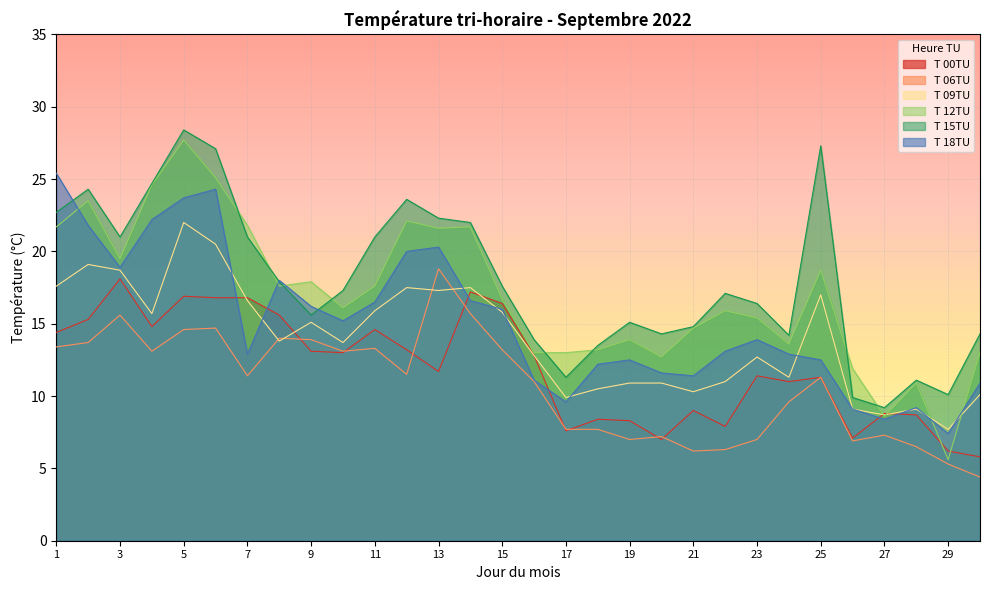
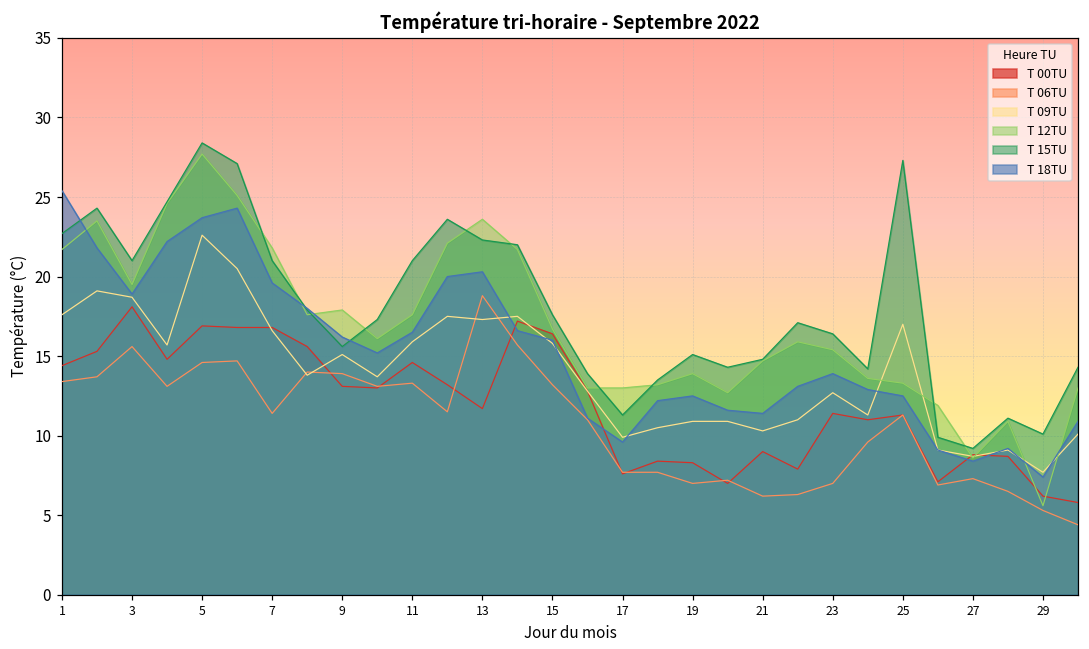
  {
    "T 00TU": {
      "1": 14.4,
      "3": 18.1,
      "5": 16.9,
      "7": 16.8,
      "9": 13.1,
      "11": 14.6,
      "13": 11.7,
      "15": 16.4,
      "19": 8.3,
      "21": 9.0,
      "23": 11.4,
      "29": 6.2
    },
    "T 06TU": {
      "1": 13.4,
      "3": 15.6,
      "5": 14.6,
      "7": 11.4,
      "9": 13.9,
      "11": 13.3,
      "13": 18.8,
      "15": 13.2,
      "19": 7.0,
      "21": 6.2,
      "23": 7.0,
      "27": 7.3,
      "29": 5.3
    },
    "T 09TU": {
      "1": 17.6,
      "3": 18.7,
-     "5": 22.0,
+     "5": 22.6,
      "7": 16.6,
      "9": 15.1,
      "11": 15.9,
      "13": 17.3,
      "15": 15.8,
      "17": 9.9,
      "19": 10.9,
      "21": 10.3,
      "23": 12.7,
      "25": 17.0,
      "29": 7.7
    },
    "T 12TU": {
      "1": 21.7,
      "3": 19.5,
      "5": 27.7,
      "7": 21.8,
      "9": 17.9,
      "11": 17.6,
-     "13": 21.6,
+     "13": 23.6,
      "15": 16.7,
      "17": 13.0,
      "19": 13.9,
      "23": 15.4,
-     "25": 18.7,
+     "25": 13.3,
      "29": 5.6
    },
    "T 15TU": {
      "1": 22.7,
      "3": 21.0,
      "5": 28.4,
      "7": 21.0,
      "9": 15.6,
      "11": 21.0,
      "13": 22.3,
      "15": 17.6,
      "17": 11.3,
      "19": 15.1,
      "23": 16.4,
      "25": 27.3,
      "27": 9.2,
      "29": 10.1
    },
    "T 18TU": {
      "1": 25.4,
      "3": 18.9,
      "5": 23.7,
-     "7": 12.9,
+     "7": 19.6,
      "9": 16.2,
      "11": 16.5,
      "13": 20.3,
      "15": 16.0,
      "17": 9.6,
      "19": 12.5,
      "21": 11.4,
      "23": 13.9,
      "25": 12.5,
      "27": 8.4,
      "29": 7.4
    }
  }
